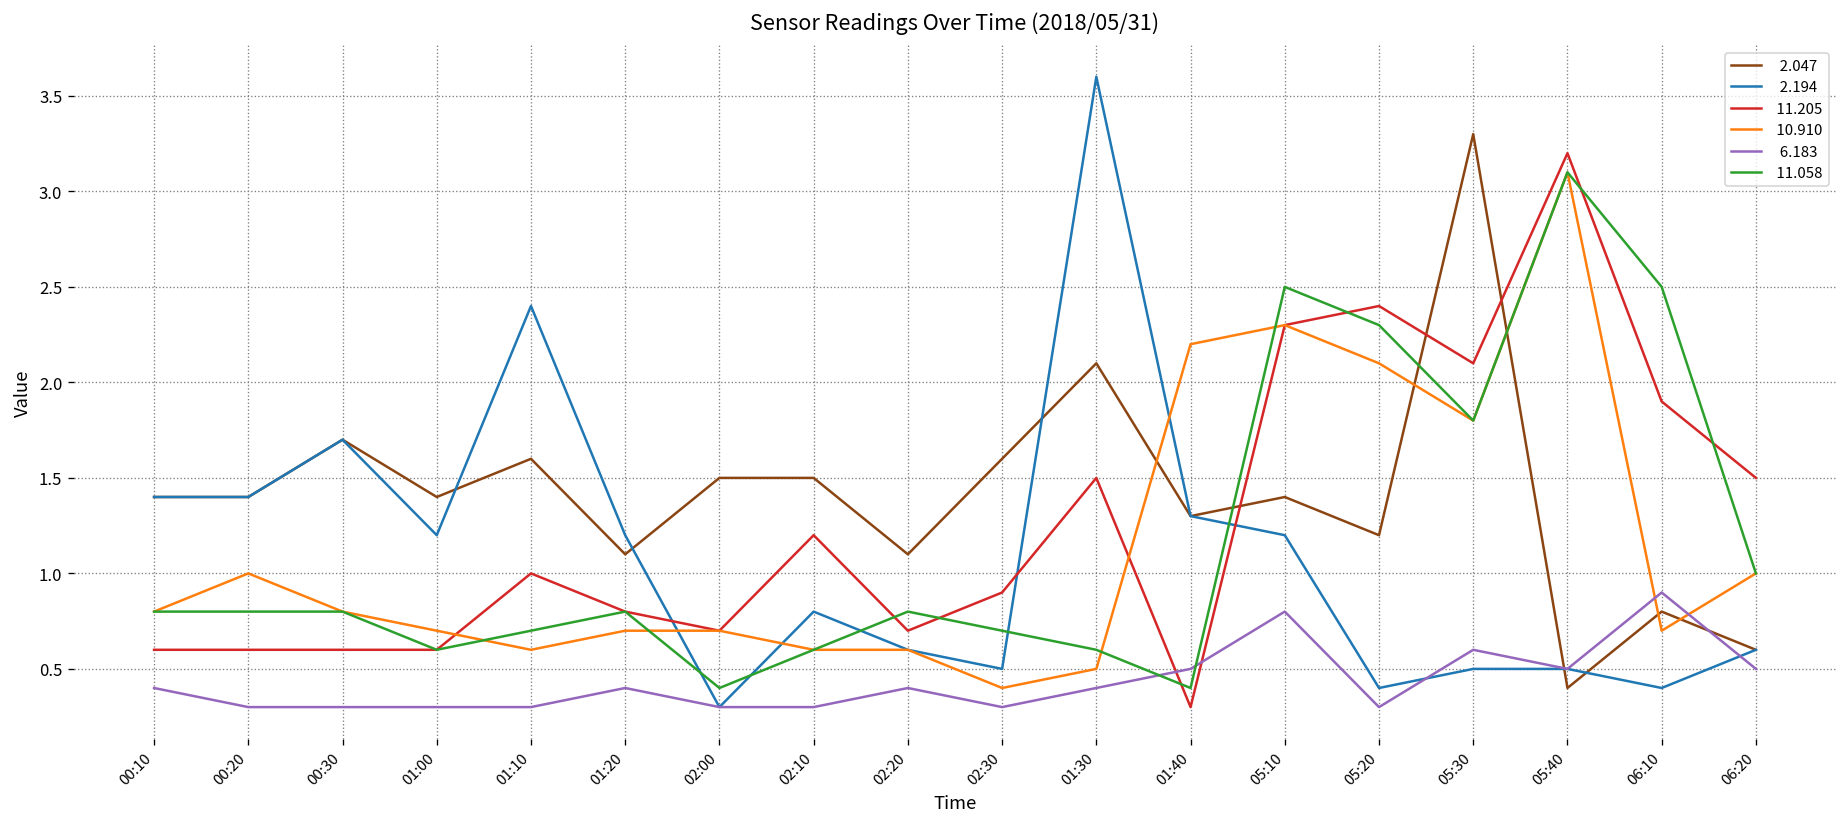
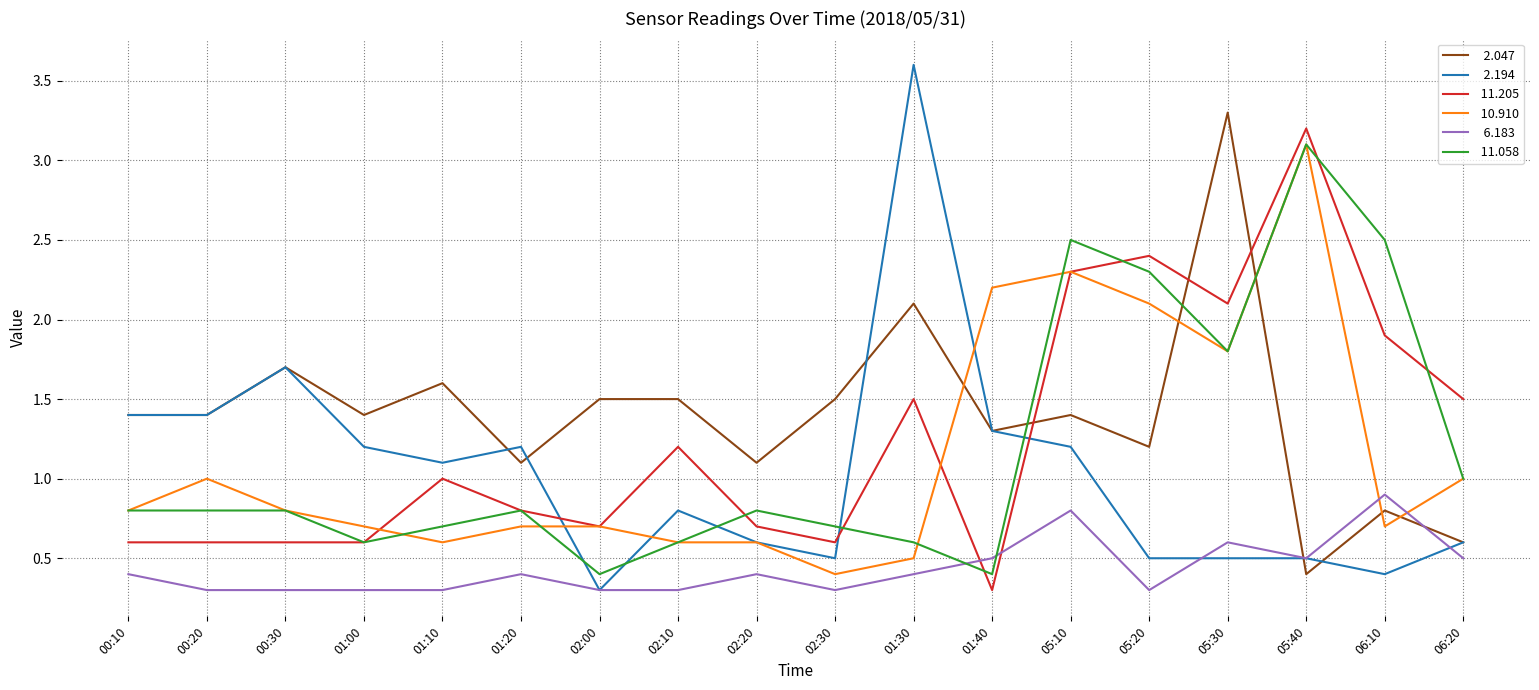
  {
    "2.047": {
      "01:00": 1.4,
      "01:10": 1.6,
      "01:20": 1.1,
      "02:00": 1.5,
      "02:10": 1.5,
      "02:20": 1.1,
-     "02:30": 1.6,
+     "02:30": 1.5,
      "01:30": 2.1,
      "05:10": 1.4,
      "05:20": 1.2,
      "05:30": 3.3,
      "05:40": 0.4,
      "06:10": 0.8
    },
    "2.194": {
      "01:00": 1.2,
-     "01:10": 2.4,
+     "01:10": 1.1,
      "01:20": 1.2,
      "02:10": 0.8,
      "02:30": 0.5,
      "01:30": 3.6,
      "05:10": 1.2,
-     "05:20": 0.4,
+     "05:20": 0.5,
      "05:30": 0.5,
      "06:10": 0.4
    },
    "11.205": {
      "00:10": 0.6,
      "00:20": 0.6,
      "00:30": 0.6,
      "01:10": 1.0,
      "02:10": 1.2,
      "02:20": 0.7,
-     "02:30": 0.9,
+     "02:30": 0.6,
      "01:30": 1.5,
      "01:40": 0.3,
      "05:20": 2.4,
      "05:30": 2.1,
      "05:40": 3.2,
      "06:10": 1.9,
      "06:20": 1.5
    },
    "10.910": {
      "00:20": 1.0,
      "01:00": 0.7,
      "01:10": 0.6,
      "01:20": 0.7,
      "02:30": 0.4,
      "01:30": 0.5,
      "01:40": 2.2,
      "05:20": 2.1,
      "06:10": 0.7
    },
    "6.183": {
      "00:10": 0.4,
      "00:20": 0.3,
      "00:30": 0.3,
      "01:00": 0.3,
      "01:10": 0.3,
      "01:20": 0.4,
      "02:10": 0.3,
      "02:20": 0.4,
      "02:30": 0.3,
      "01:30": 0.4,
      "01:40": 0.5,
      "05:10": 0.8,
      "05:20": 0.3,
      "05:30": 0.6,
      "06:10": 0.9,
      "06:20": 0.5
    },
    "11.058": {
      "00:20": 0.8,
      "01:10": 0.7,
      "02:00": 0.4,
      "02:20": 0.8,
      "02:30": 0.7,
      "01:30": 0.6,
      "01:40": 0.4,
      "05:10": 2.5,
      "05:20": 2.3,
      "06:10": 2.5
    }
  }
